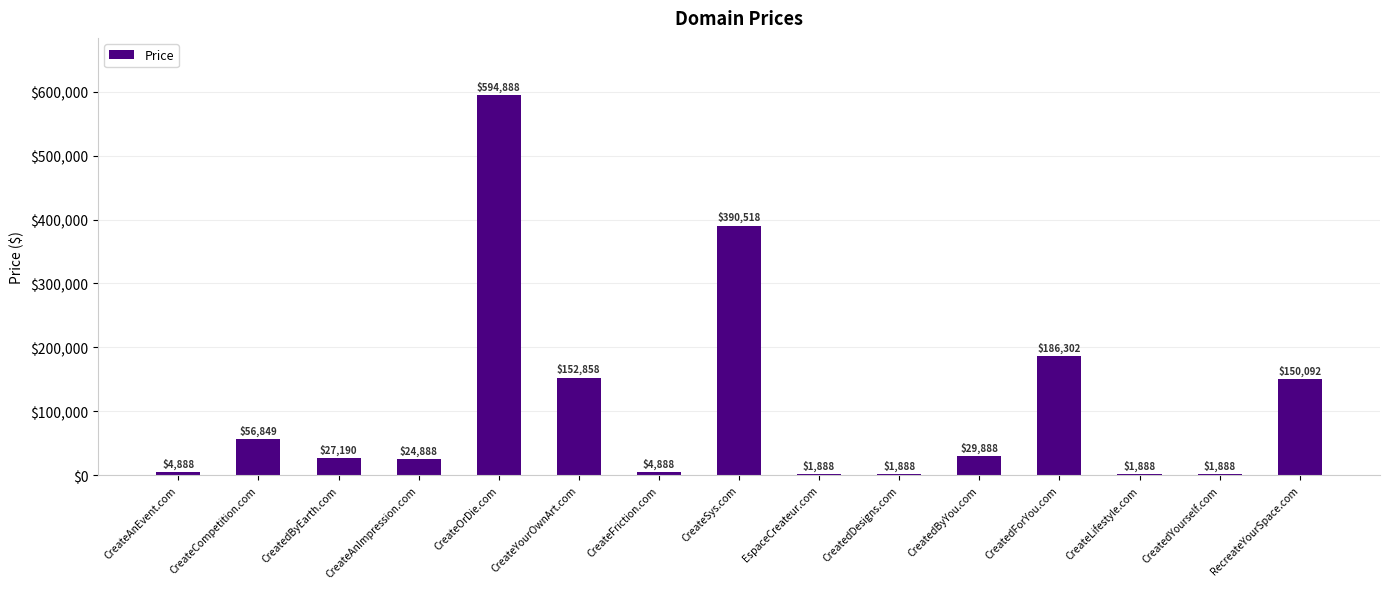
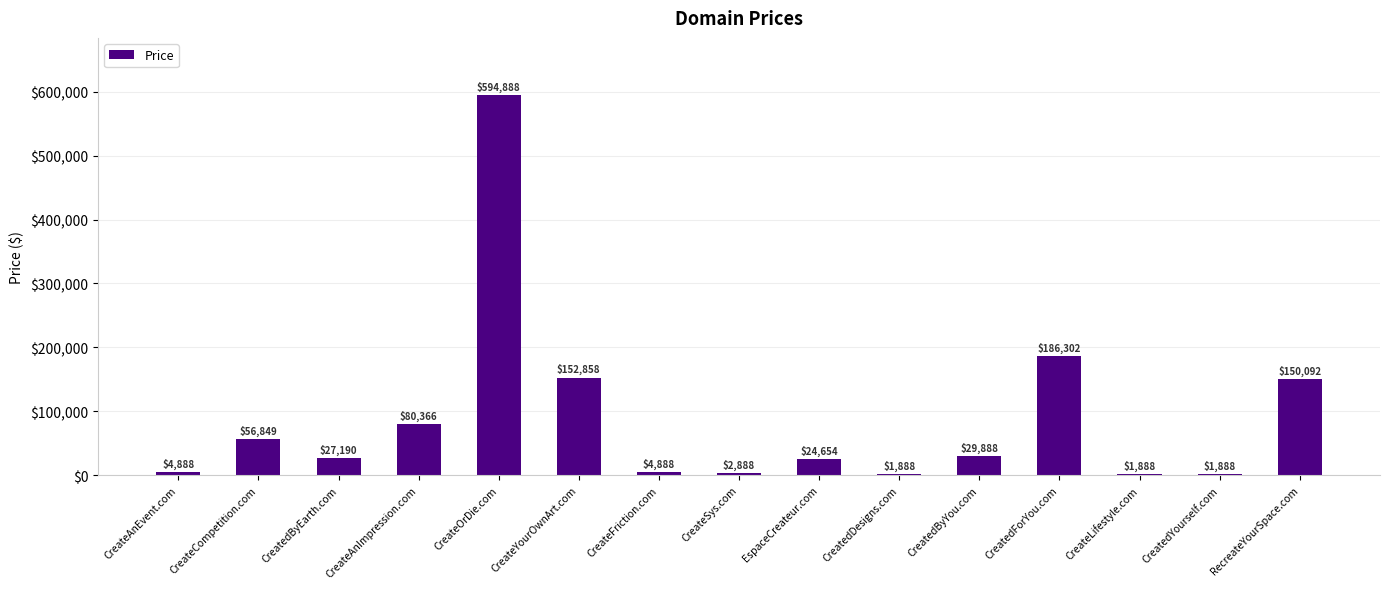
  {
    "CreateAnEvent.com": "$4,888",
    "CreateCompetition.com": "$56,849",
    "CreatedByEarth.com": "$27,190",
-   "CreateAnImpression.com": "$24,888",
+   "CreateAnImpression.com": "$80,366",
    "CreateOrDie.com": "$594,888",
    "CreateYourOwnArt.com": "$152,858",
    "CreateFriction.com": "$4,888",
-   "CreateSys.com": "$390,518",
-   "EspaceCreateur.com": "$1,888",
+   "CreateSys.com": "$2,888",
+   "EspaceCreateur.com": "$24,654",
    "CreatedDesigns.com": "$1,888",
    "CreatedByYou.com": "$29,888",
    "CreatedForYou.com": "$186,302",
    "CreateLifestyle.com": "$1,888",
    "CreatedYourself.com": "$1,888",
    "RecreateYourSpace.com": "$150,092"
  }
